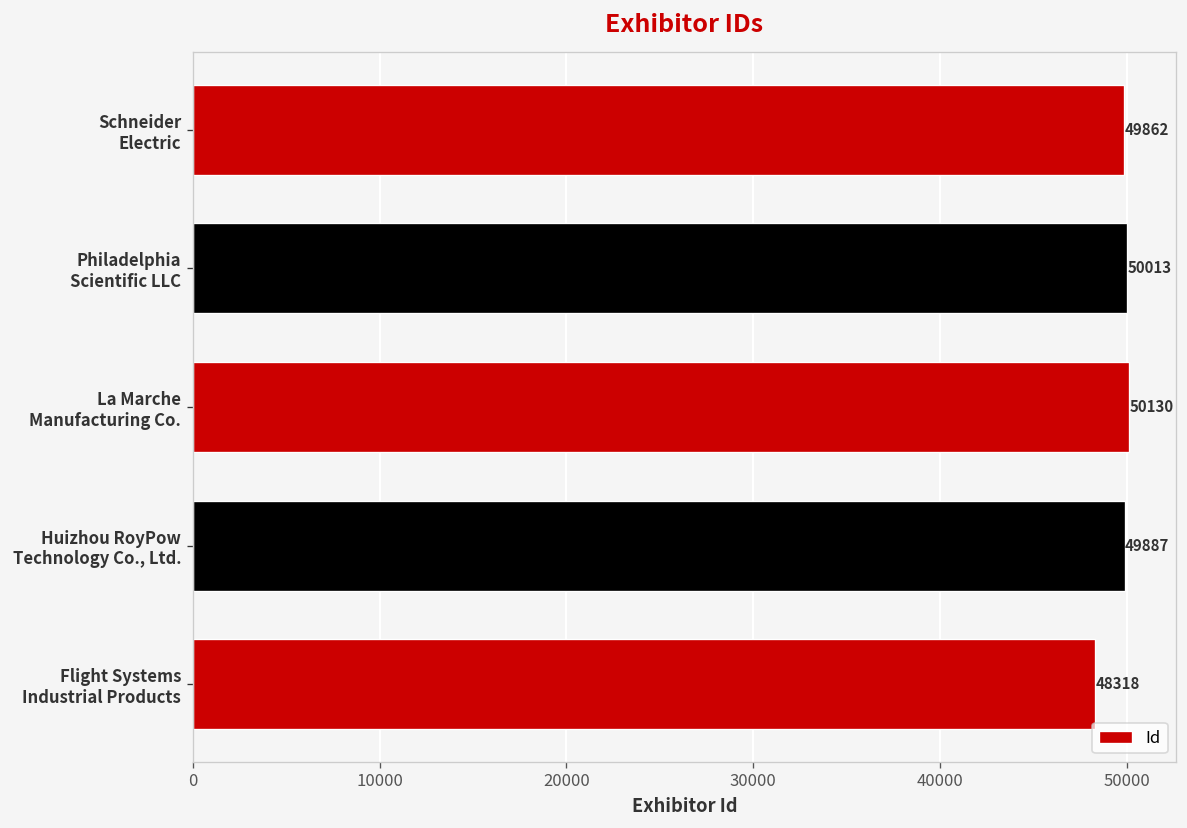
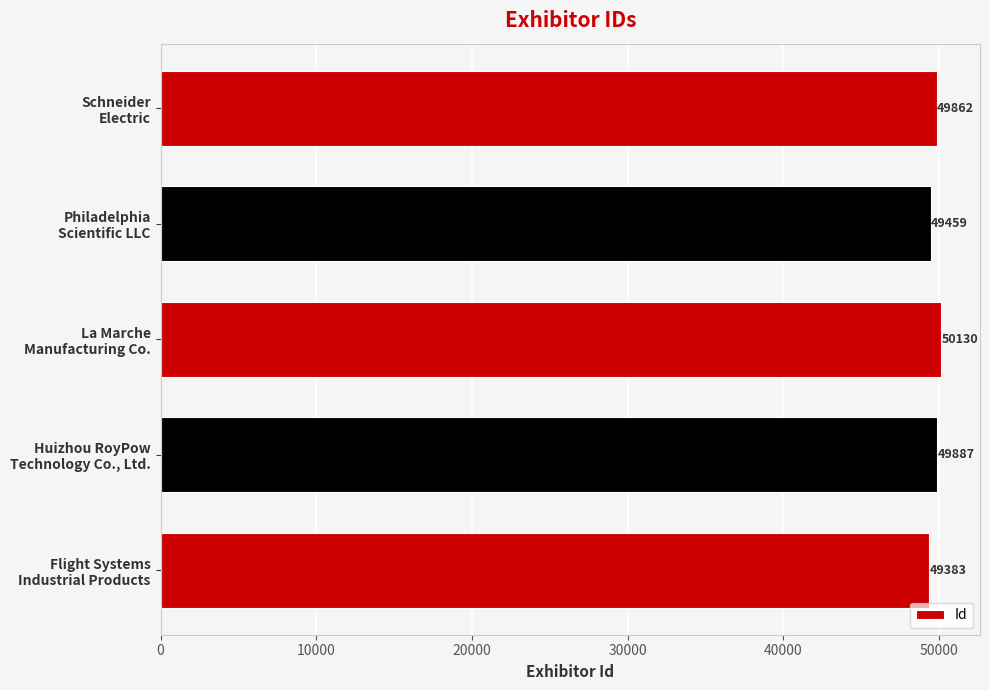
  {
    "Schneider Electric": 49862,
-   "Philadelphia Scientific LLC": 50013,
+   "Philadelphia Scientific LLC": 49459,
    "La Marche Manufacturing Co.": 50130,
    "Huizhou RoyPow Technology Co., Ltd.": 49887,
-   "Flight Systems Industrial Products": 48318
+   "Flight Systems Industrial Products": 49383
  }
